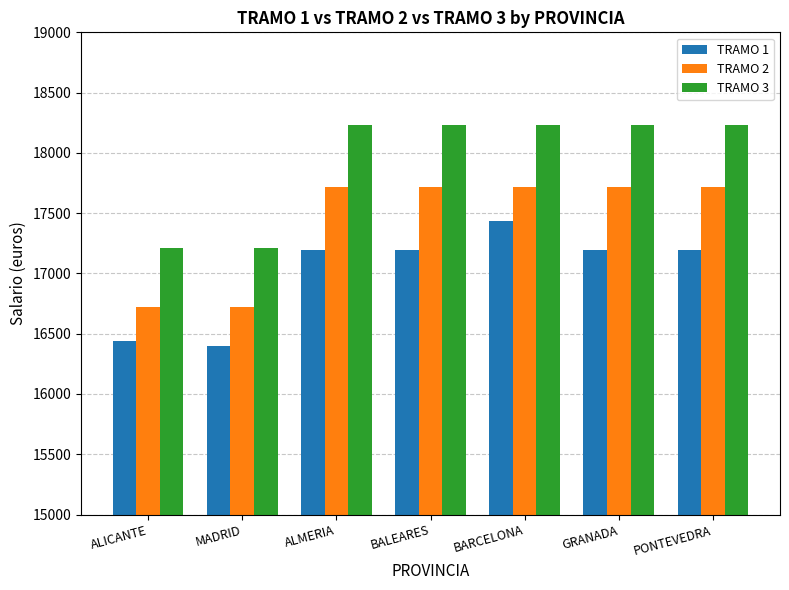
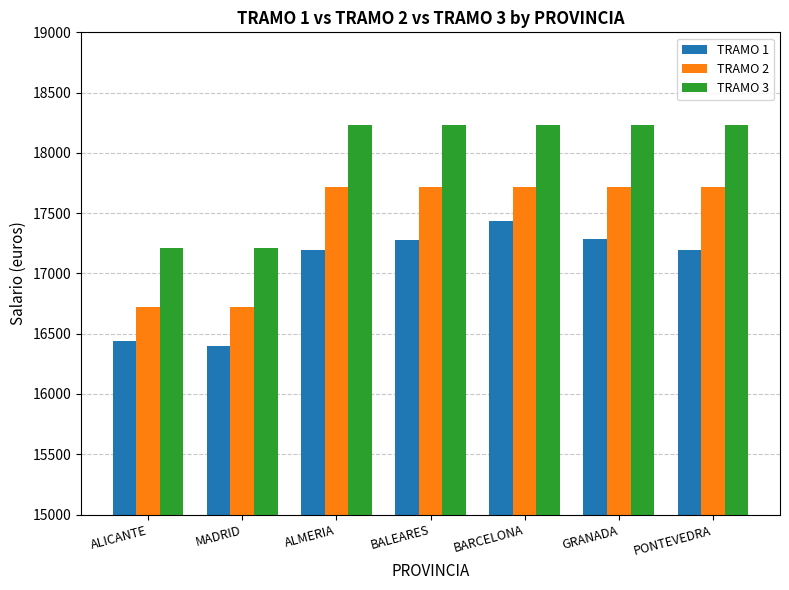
  {
    "TRAMO 1": {
      "ALICANTE": 16440,
      "MADRID": 16390,
      "ALMERIA": 17200,
-     "BALEARES": 17200,
+     "BALEARES": 17280,
      "BARCELONA": 17440,
-     "GRANADA": 17200,
+     "GRANADA": 17280,
      "PONTEVEDRA": 17200
    },
    "TRAMO 2": {
      "ALICANTE": 16720,
      "MADRID": 16720,
      "ALMERIA": 17710,
      "BALEARES": 17710,
      "BARCELONA": 17710,
      "GRANADA": 17710,
      "PONTEVEDRA": 17710
    },
    "TRAMO 3": {
      "ALICANTE": 17210,
      "MADRID": 17210,
      "ALMERIA": 18230,
      "BALEARES": 18230,
      "BARCELONA": 18230,
      "GRANADA": 18230,
      "PONTEVEDRA": 18230
    }
  }
